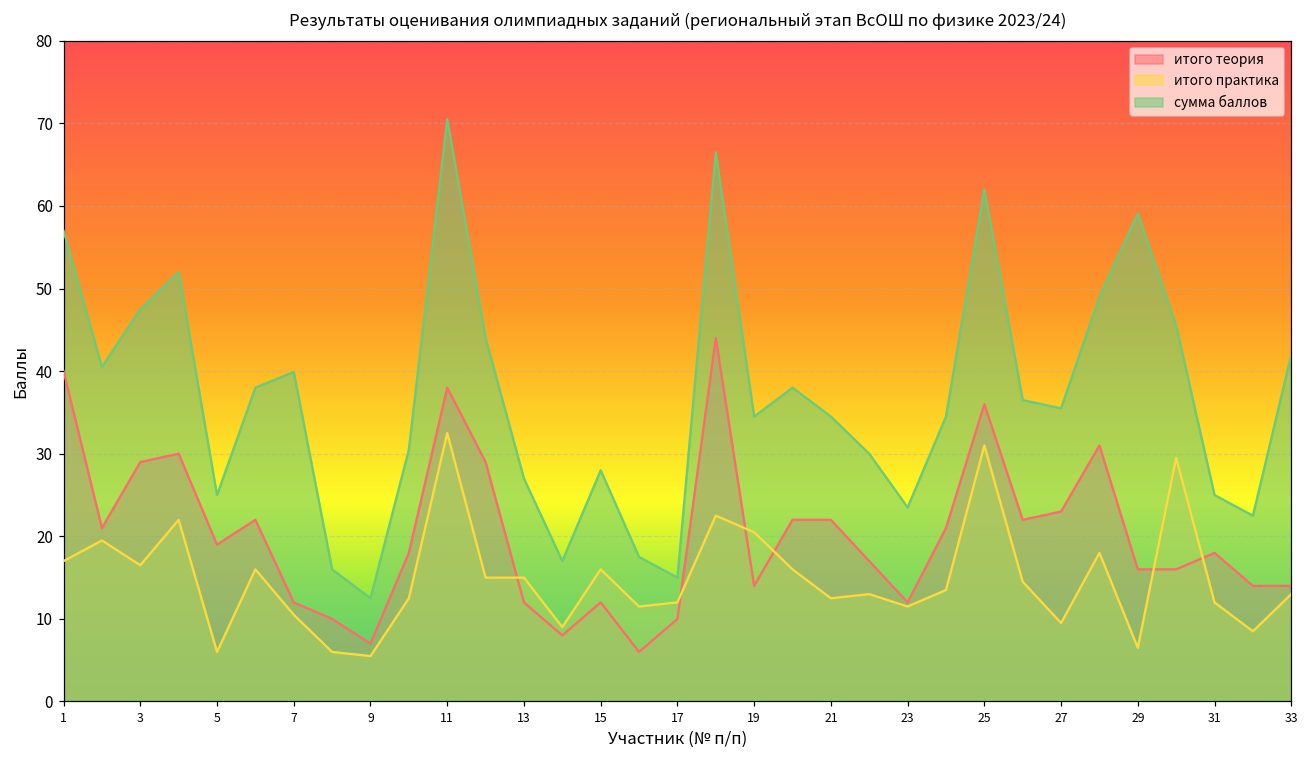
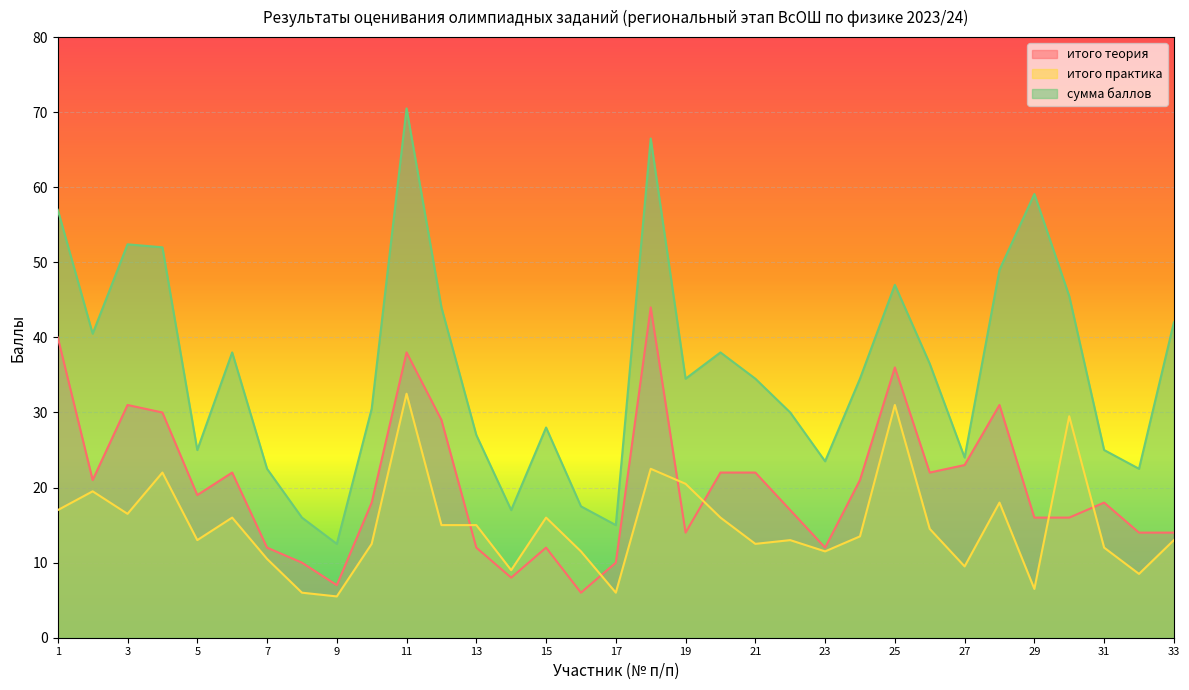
  {
    "итого теория": {
      "1": 40,
-     "3": 29,
+     "3": 31,
      "5": 19,
      "7": 12,
      "9": 7,
      "11": 38,
      "13": 12,
      "15": 12,
      "17": 10,
      "19": 14,
      "21": 22,
      "23": 12,
      "25": 36,
      "27": 23,
      "29": 16,
      "31": 18,
      "33": 14
    },
    "итого практика": {
      "1": 17,
      "3": 17,
-     "5": 6,
+     "5": 13,
      "7": 11,
      "9": 6,
      "11": 33,
      "13": 15,
      "15": 16,
-     "17": 12,
+     "17": 6,
      "19": 21,
      "21": 13,
      "23": 12,
      "25": 31,
      "27": 10,
      "29": 7,
      "31": 12,
      "33": 13
    },
    "сумма баллов": {
      "1": 57,
-     "3": 48,
+     "3": 52,
      "5": 25,
-     "7": 40,
+     "7": 23,
      "9": 13,
      "11": 71,
      "13": 27,
      "15": 28,
      "17": 15,
      "19": 35,
      "21": 35,
      "23": 24,
-     "25": 62,
-     "27": 36,
+     "25": 47,
+     "27": 24,
      "29": 59,
      "31": 25,
      "33": 42
    }
  }
